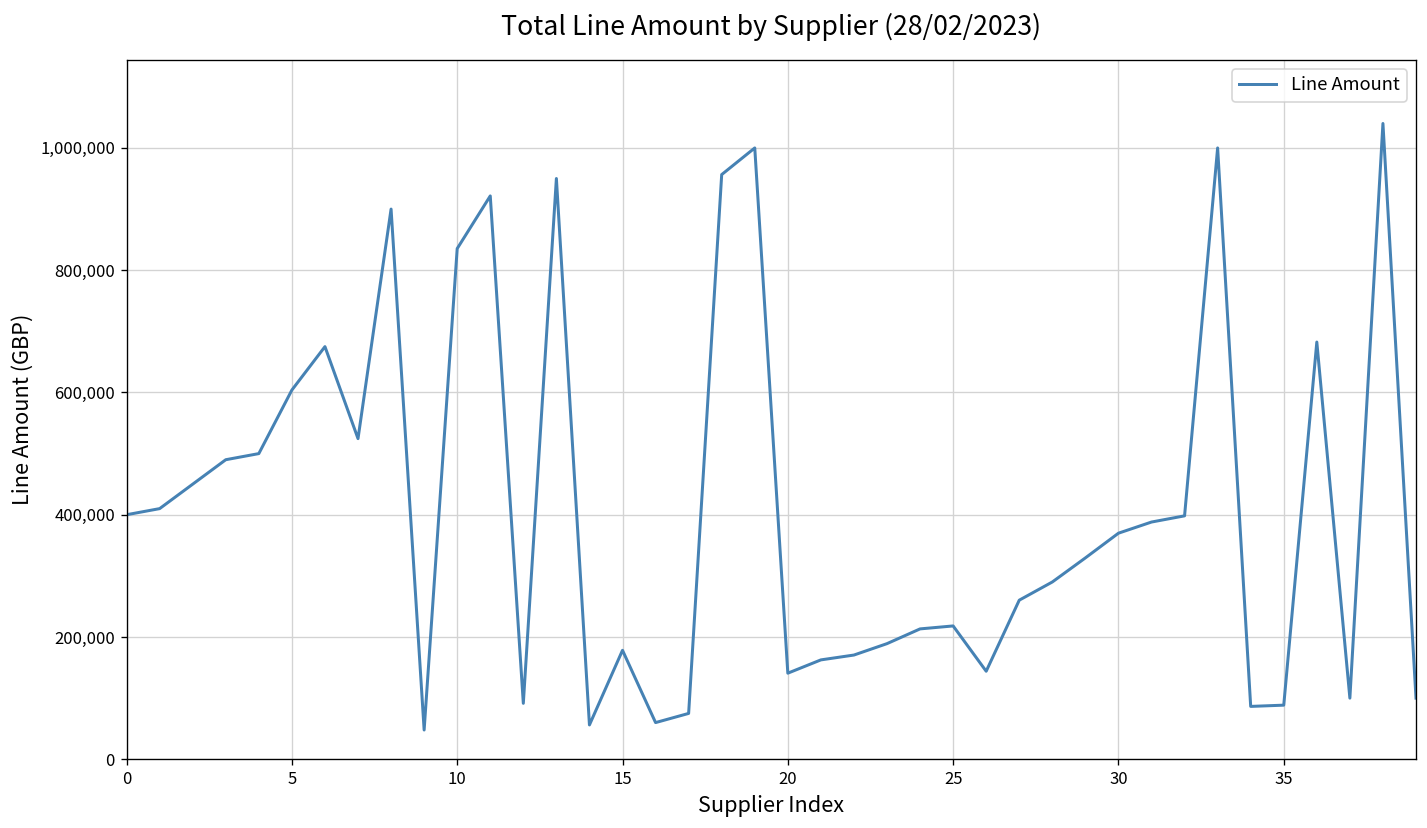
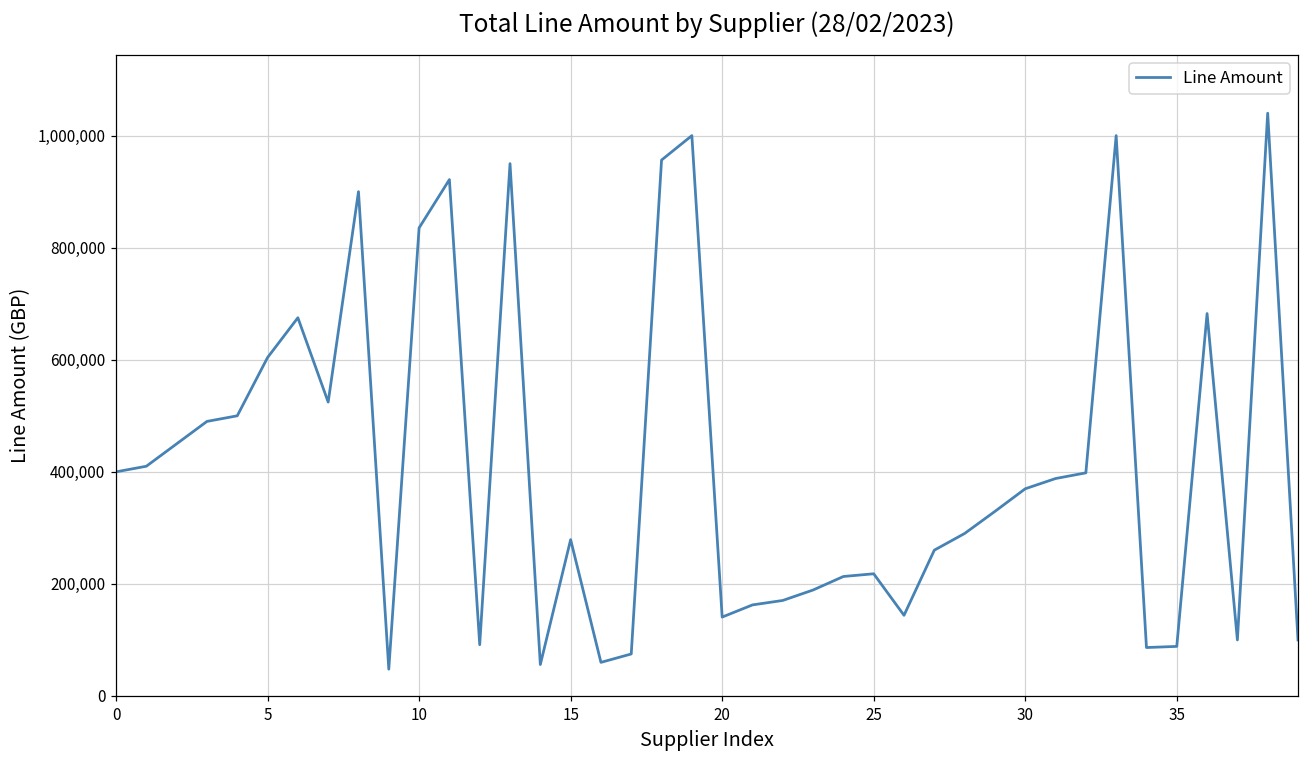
  {
    "0": "400,000",
    "5": "600,000",
    "10": "840,000",
-   "15": "180,000",
+   "15": "280,000",
    "20": "140,000",
    "25": "220,000",
    "30": "370,000",
    "35": "90,000"
  }
